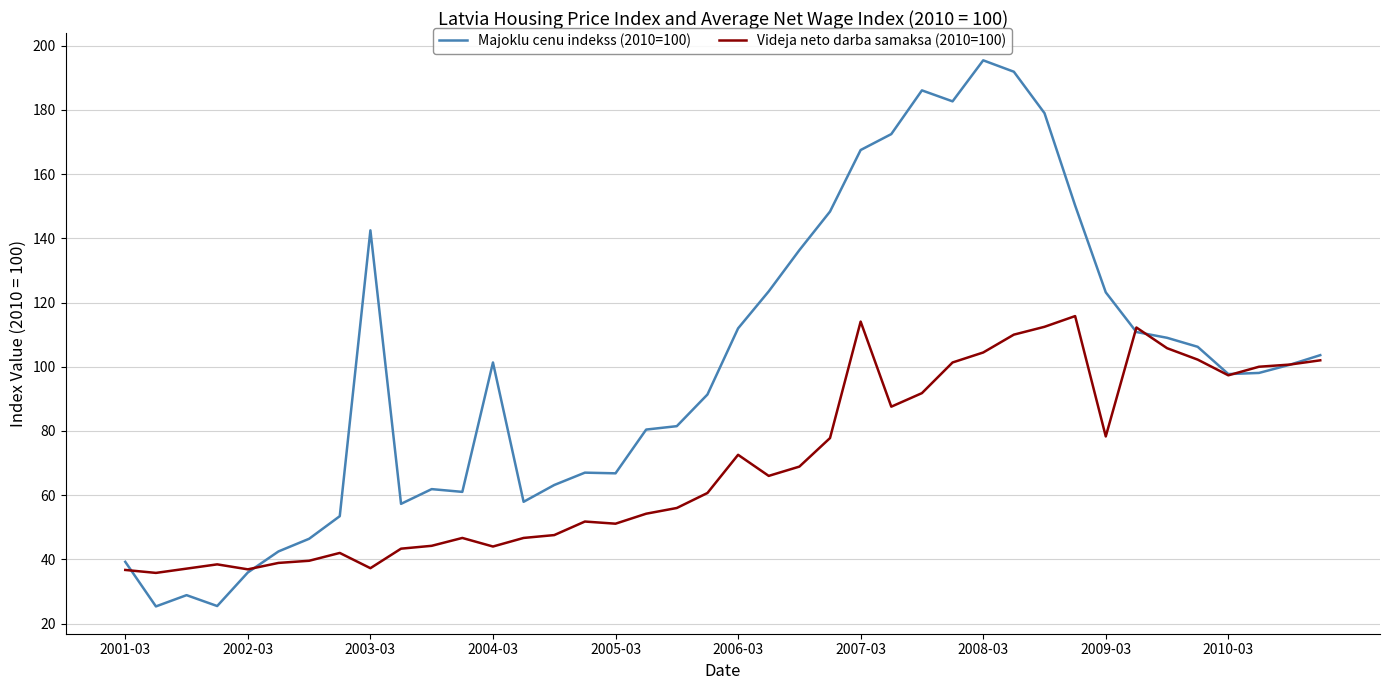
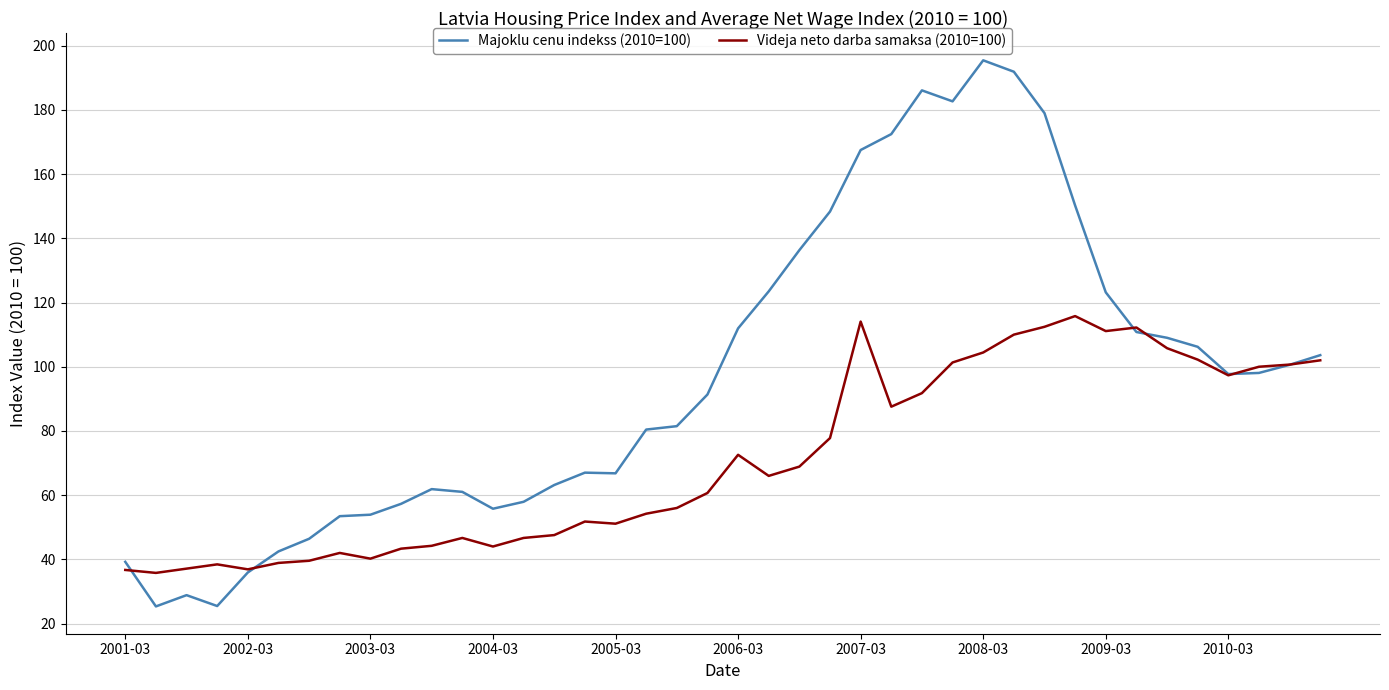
  {
    "Majoklu cenu indekss (2010=100)": {
      "2001-03": 39,
      "2002-03": 36,
-     "2003-03": 142,
-     "2004-03": 101,
+     "2003-03": 54,
+     "2004-03": 56,
      "2005-03": 67,
      "2006-03": 112,
      "2007-03": 168,
      "2008-03": 195,
      "2009-03": 123
    },
    "Videja neto darba samaksa (2010=100)": {
      "2001-03": 37,
      "2002-03": 37,
-     "2003-03": 37,
+     "2003-03": 40,
      "2004-03": 44,
      "2005-03": 51,
      "2006-03": 73,
      "2007-03": 114,
      "2008-03": 104,
-     "2009-03": 78
+     "2009-03": 111
    }
  }
